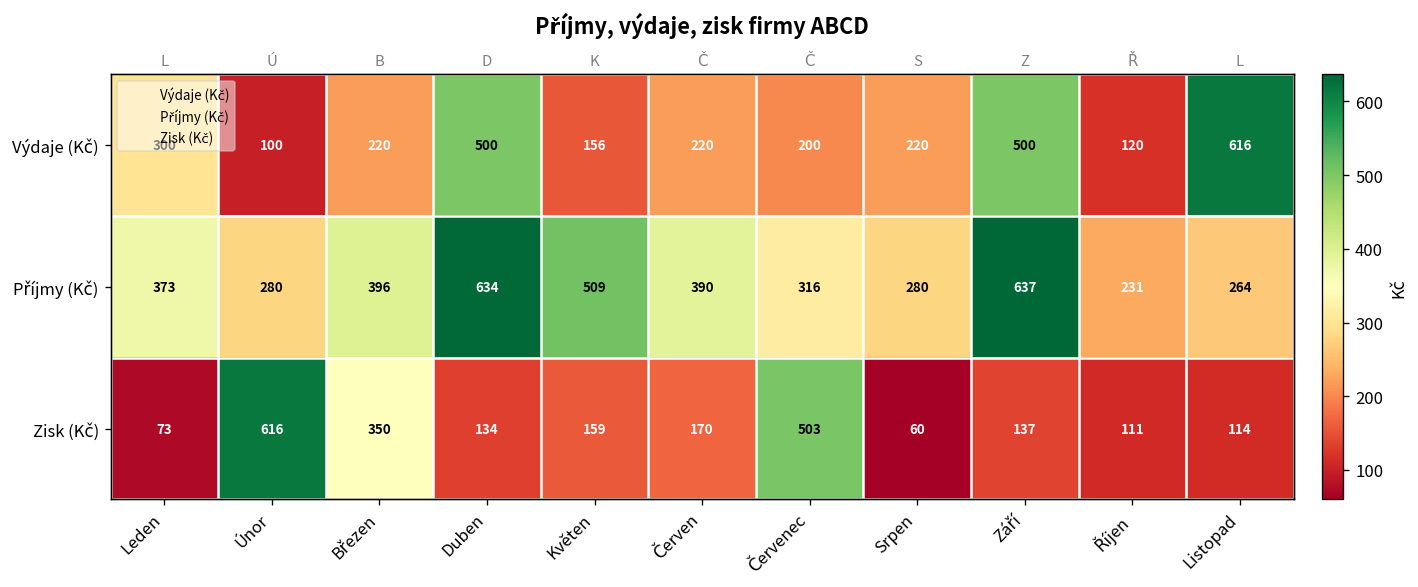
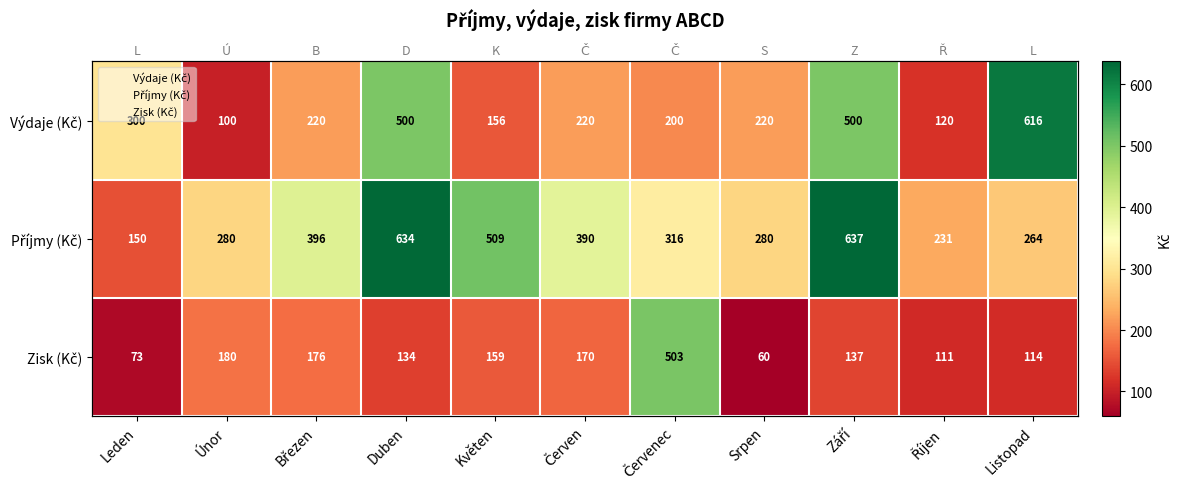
  {
    "Výdaje (Kč)": {
      "Únor": 100,
      "Březen": 220,
      "Duben": 500,
      "Květen": 156,
      "Červen": 220,
      "Červenec": 200,
      "Srpen": 220,
      "Září": 500,
      "Říjen": 120,
      "Listopad": 616
    },
    "Příjmy (Kč)": {
-     "Leden": 373,
+     "Leden": 150,
      "Únor": 280,
      "Březen": 396,
      "Duben": 634,
      "Květen": 509,
      "Červen": 390,
      "Červenec": 316,
      "Srpen": 280,
      "Září": 637,
      "Říjen": 231,
      "Listopad": 264
    },
    "Zisk (Kč)": {
      "Leden": 73,
-     "Únor": 616,
-     "Březen": 350,
+     "Únor": 180,
+     "Březen": 176,
      "Duben": 134,
      "Květen": 159,
      "Červen": 170,
      "Červenec": 503,
      "Srpen": 60,
      "Září": 137,
      "Říjen": 111,
      "Listopad": 114
    }
  }
